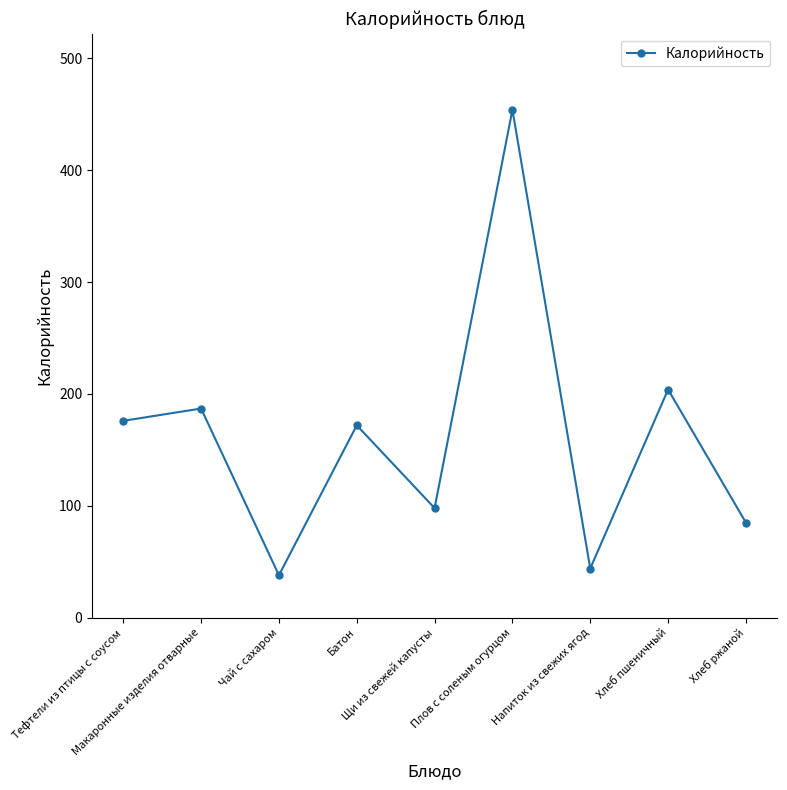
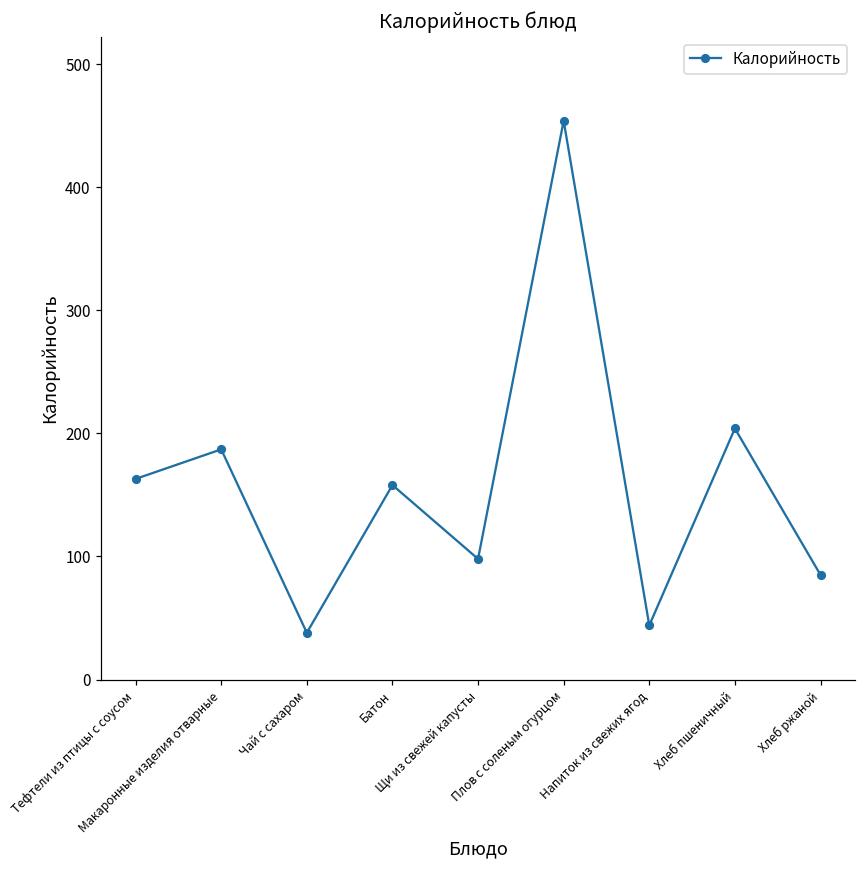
  {
-   "Тефтели из птицы с соусом": 176,
+   "Тефтели из птицы с соусом": 163,
    "Макаронные изделия отварные": 187,
    "Чай с сахаром": 38,
-   "Батон": 172,
+   "Батон": 158,
    "Щи из свежей капусты": 98,
    "Плов с соленым огурцом": 454,
    "Напиток из свежих ягод": 44,
    "Хлеб пшеничный": 204,
    "Хлеб ржаной": 85
  }
